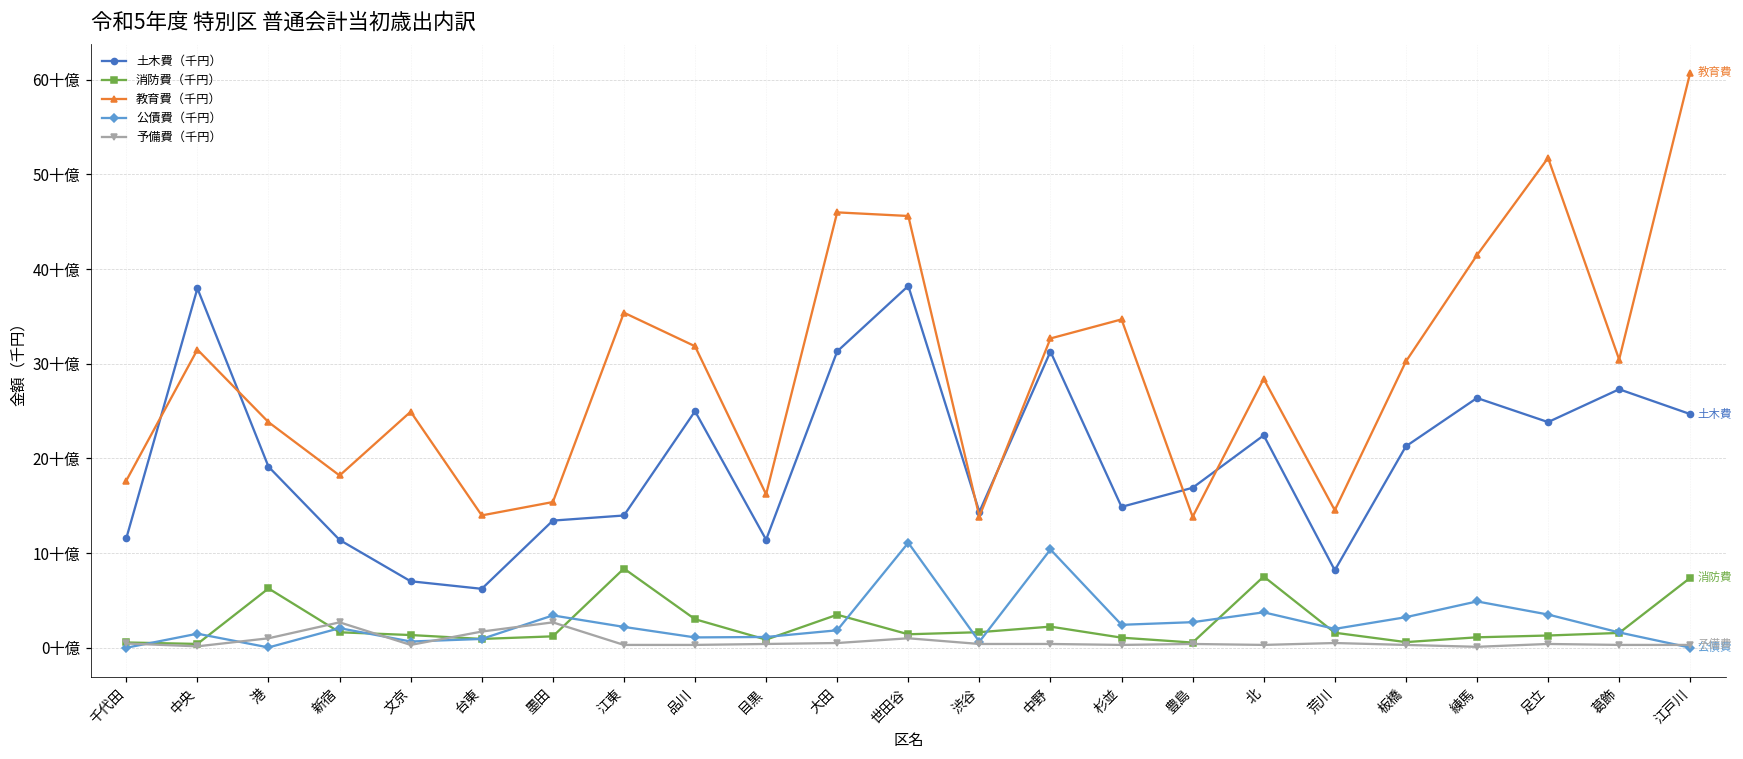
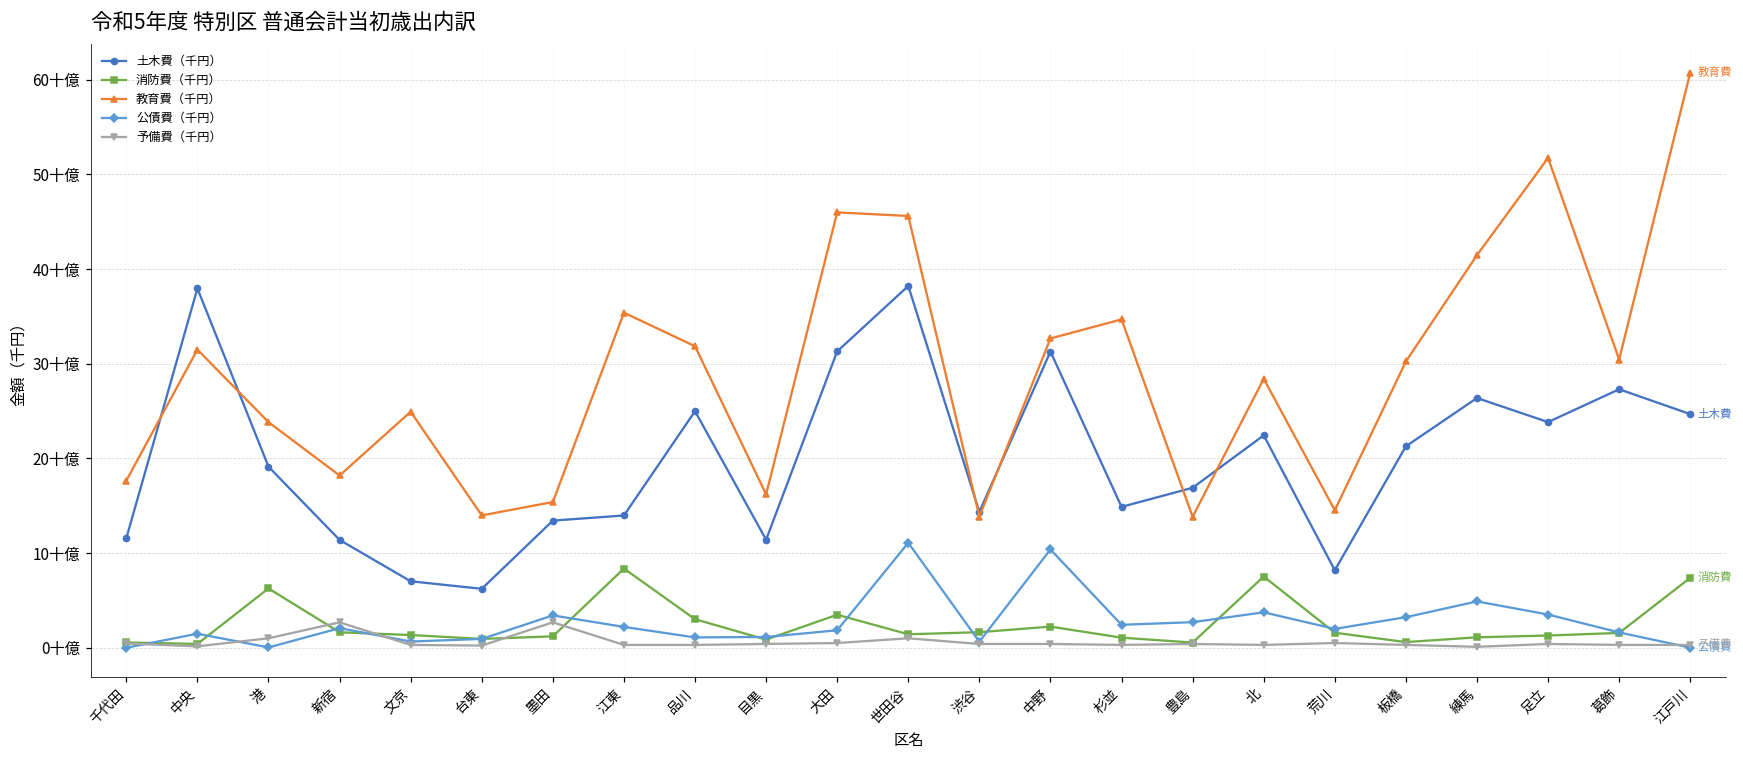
  {
    "消防費（千円）": {
      "港": "6十億",
      "新宿": "2十億",
      "文京": "1十億",
      "墨田": "1十億",
      "江東": "8十億",
      "品川": "3十億",
      "大田": "3十億",
      "世田谷": "1十億",
      "渋谷": "2十億",
      "中野": "2十億",
      "杉並": "1十億",
      "北": "8十億",
      "荒川": "2十億",
      "板橋": "1十億",
      "練馬": "1十億",
      "足立": "1十億",
      "江戸川": "7十億"
    },
    "教育費（千円）": {
      "千代田": "18十億",
      "中央": "31十億",
      "港": "24十億",
      "新宿": "18十億",
      "文京": "25十億",
      "台東": "14十億",
      "墨田": "15十億",
      "江東": "35十億",
      "品川": "32十億",
      "目黒": "16十億",
      "大田": "46十億",
      "世田谷": "46十億",
      "渋谷": "14十億",
      "中野": "33十億",
      "杉並": "35十億",
      "豊島": "14十億",
      "北": "28十億",
      "荒川": "15十億",
      "板橋": "30十億",
      "練馬": "41十億",
      "足立": "52十億",
      "葛飾": "30十億",
      "江戸川": "61十億"
    },
    "予備費（千円）": {
      "港": "1十億",
      "新宿": "3十億",
      "文京": "0十億",
-     "台東": "2十億",
+     "台東": "0十億",
      "墨田": "3十億",
      "江東": "0十億",
      "品川": "0十億",
      "目黒": "0十億",
      "大田": "1十億",
      "世田谷": "1十億",
      "中野": "0十億",
      "杉並": "0十億",
      "北": "0十億",
      "荒川": "1十億",
      "板橋": "0十億",
      "練馬": "0十億",
      "足立": "0十億",
      "葛飾": "0十億"
    }
  }
